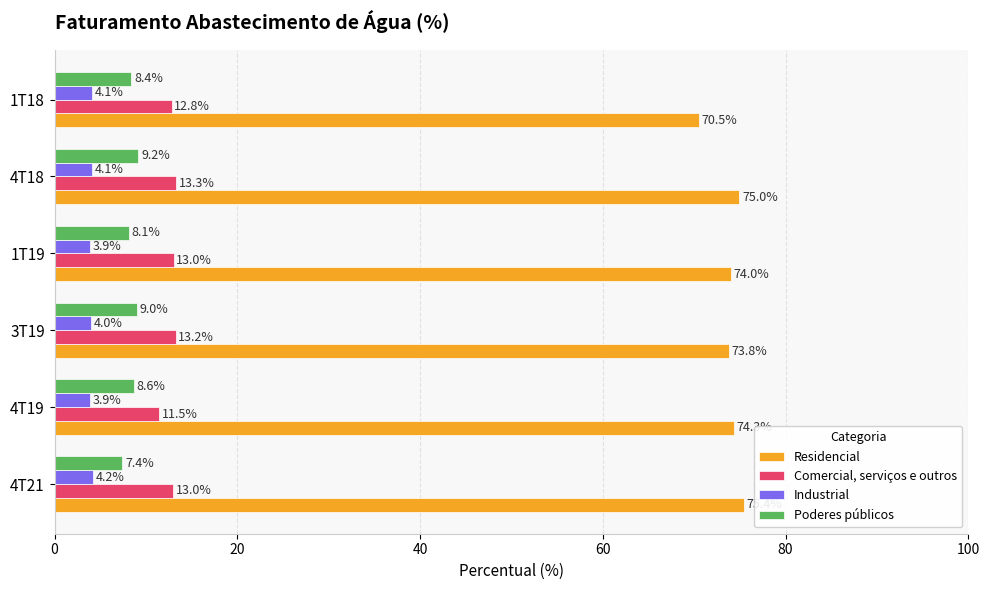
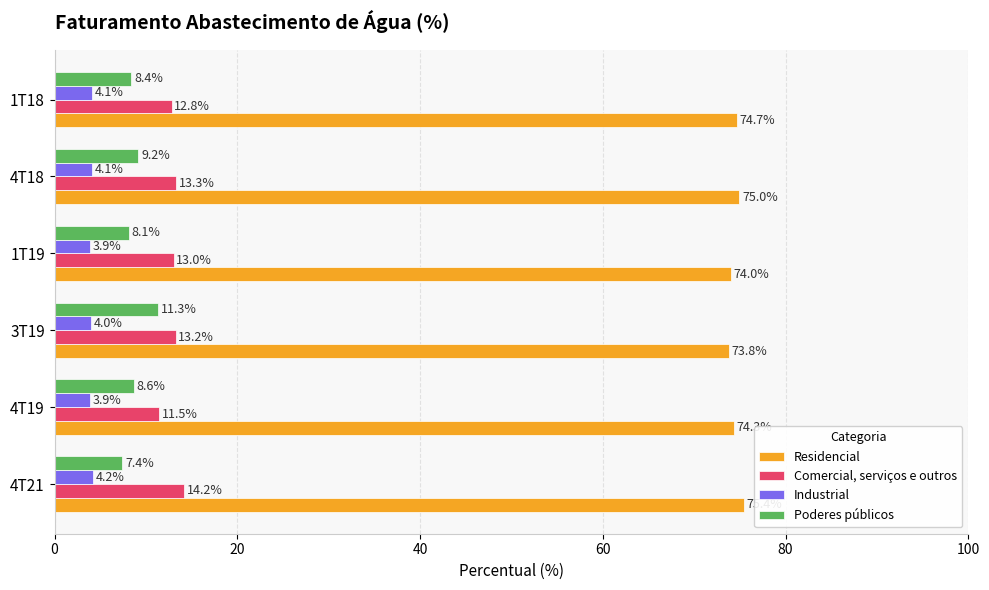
  {
    "Residencial": {
-     "1T18": "70.5%",
+     "1T18": "74.7%",
      "4T18": "75.0%",
      "1T19": "74.0%",
      "3T19": "73.8%"
    },
    "Comercial, serviços e outros": {
      "1T18": "12.8%",
      "4T18": "13.3%",
      "1T19": "13.0%",
      "3T19": "13.2%",
      "4T19": "11.5%",
-     "4T21": "13.0%"
+     "4T21": "14.2%"
    },
    "Industrial": {
      "1T18": "4.1%",
      "4T18": "4.1%",
      "1T19": "3.9%",
      "3T19": "4.0%",
      "4T19": "3.9%",
      "4T21": "4.2%"
    },
    "Poderes públicos": {
      "1T18": "8.4%",
      "4T18": "9.2%",
      "1T19": "8.1%",
-     "3T19": "9.0%",
+     "3T19": "11.3%",
      "4T19": "8.6%",
      "4T21": "7.4%"
    }
  }
